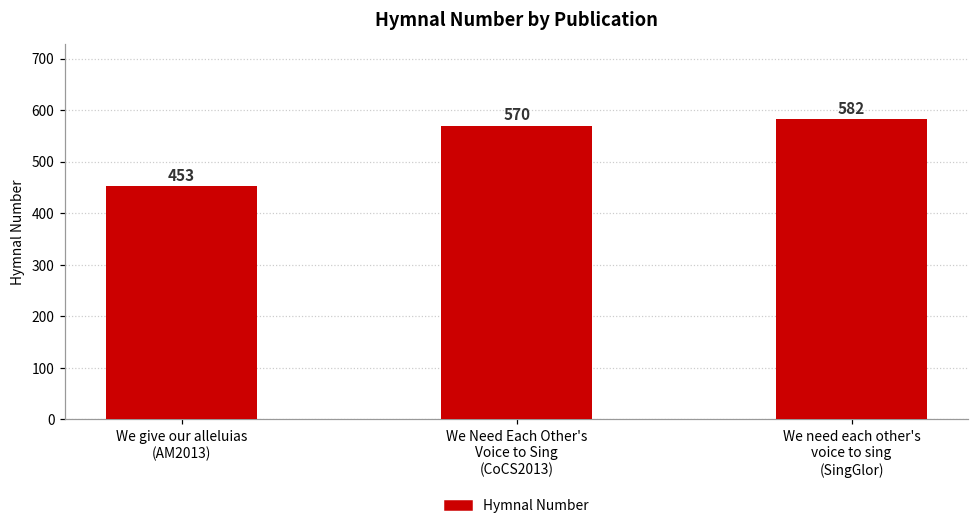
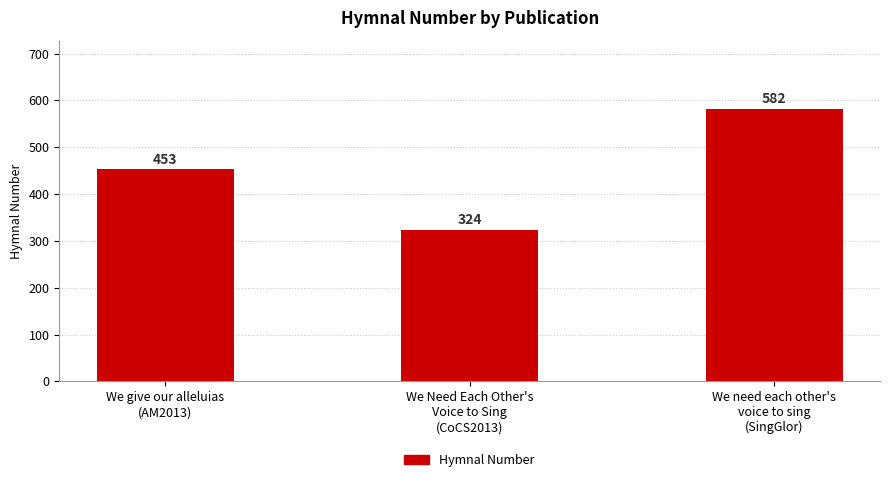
  {
    "We give our alleluias (AM2013)": 453,
-   "We Need Each Other's Voice to Sing (CoCS2013)": 570,
+   "We Need Each Other's Voice to Sing (CoCS2013)": 324,
    "We need each other's voice to sing (SingGlor)": 582
  }
